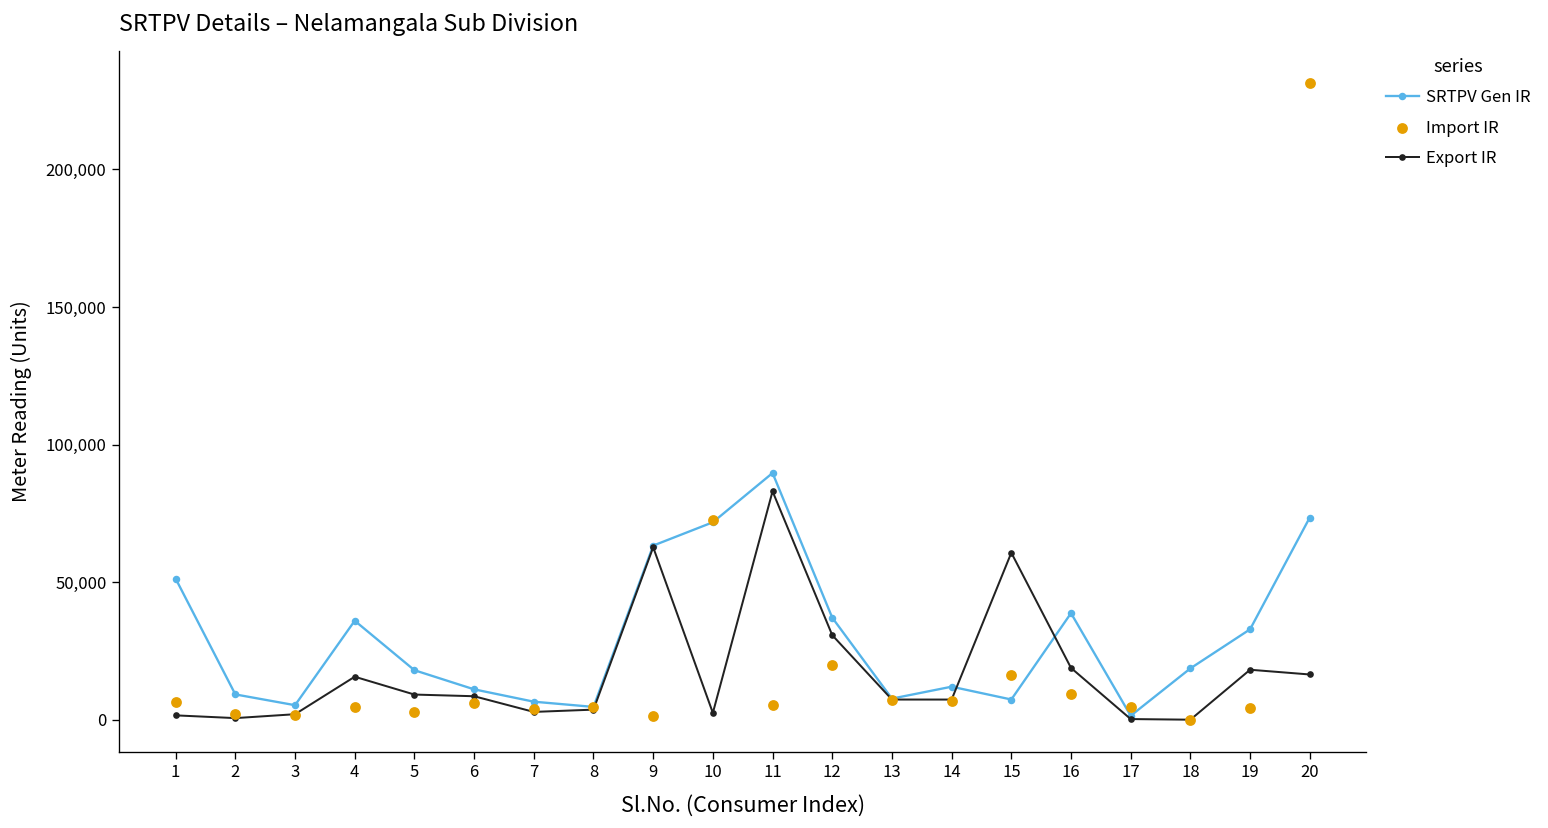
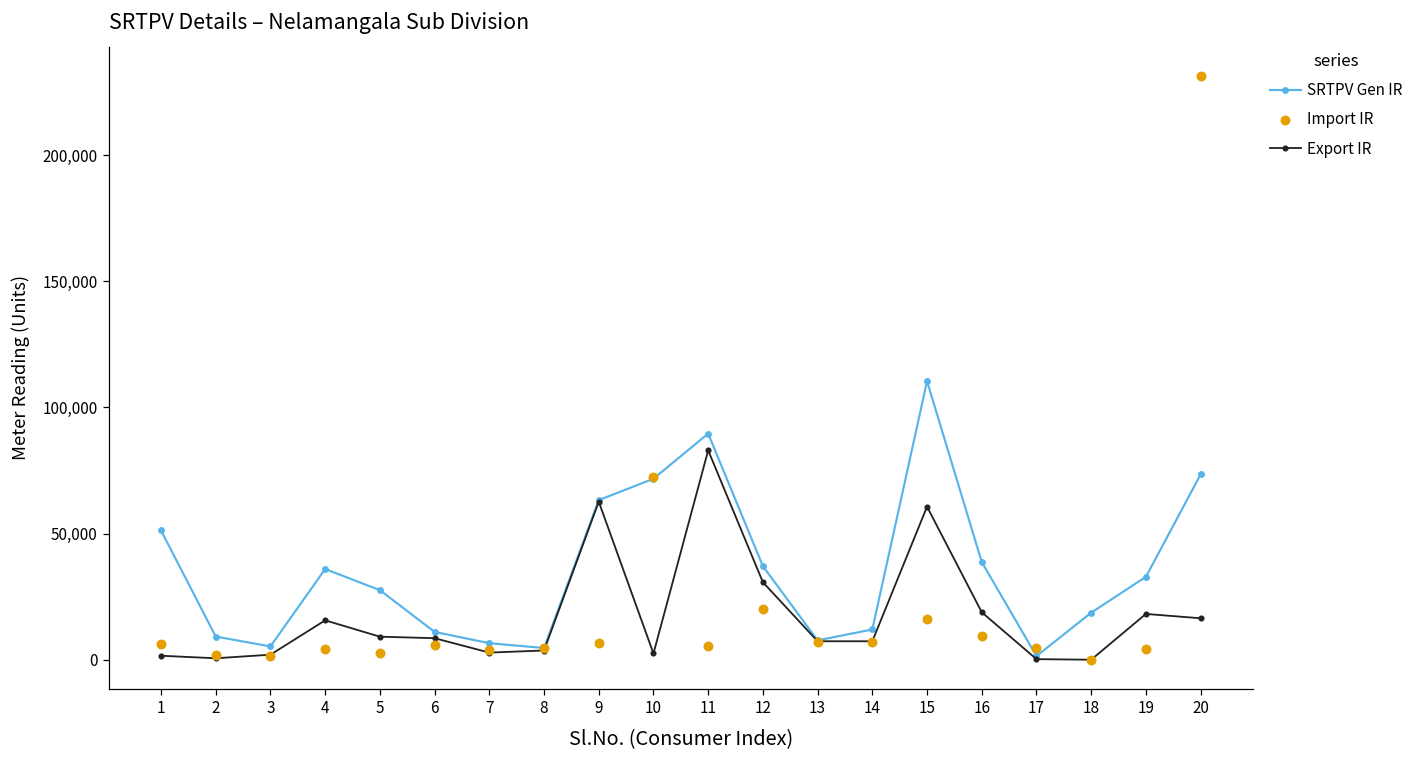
  {
    "SRTPV Gen IR": {
      "1": "51,000",
      "2": "9,000",
      "3": "5,000",
      "4": "36,000",
-     "5": "18,000",
+     "5": "28,000",
      "6": "11,000",
      "7": "7,000",
      "11": "90,000",
      "12": "37,000",
      "14": "12,000",
-     "15": "7,000",
+     "15": "110,000",
      "16": "39,000",
      "17": "1,000",
      "18": "19,000",
      "19": "33,000",
      "20": "73,000"
    },
    "Import IR": {
-     "9": "1,000"
+     "9": "6,000"
    },
    "Export IR": {
      "1": "2,000",
      "2": "1,000",
      "4": "16,000",
      "5": "9,000",
      "6": "9,000",
      "10": "2,000",
      "11": "83,000",
      "12": "31,000",
      "15": "61,000",
      "16": "19,000",
      "17": "0",
      "19": "18,000",
      "20": "16,000"
    }
  }
